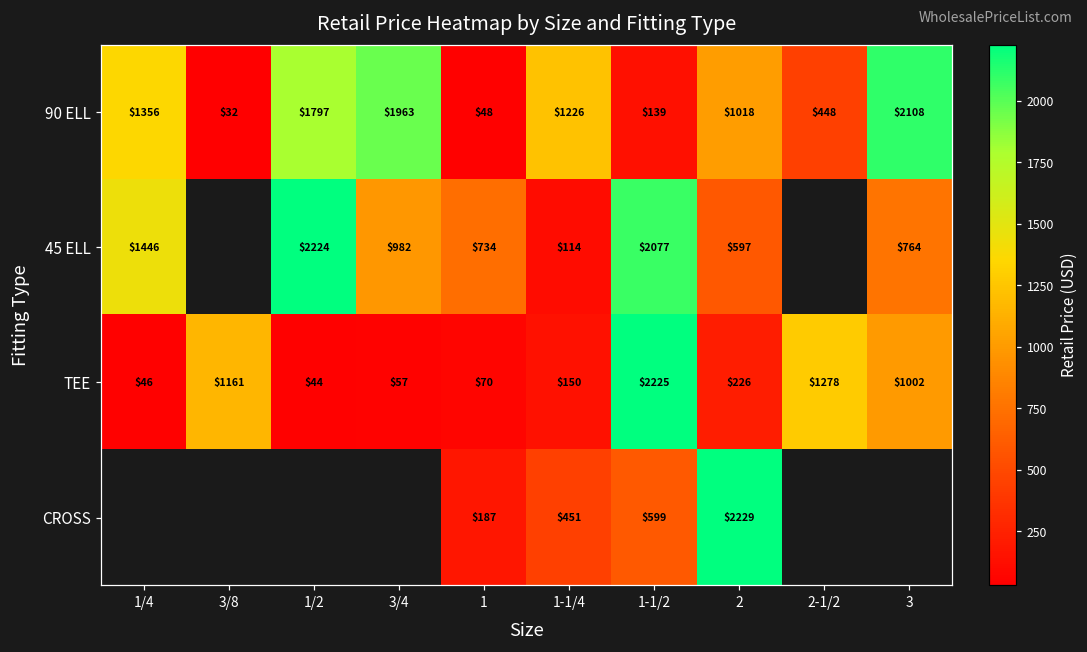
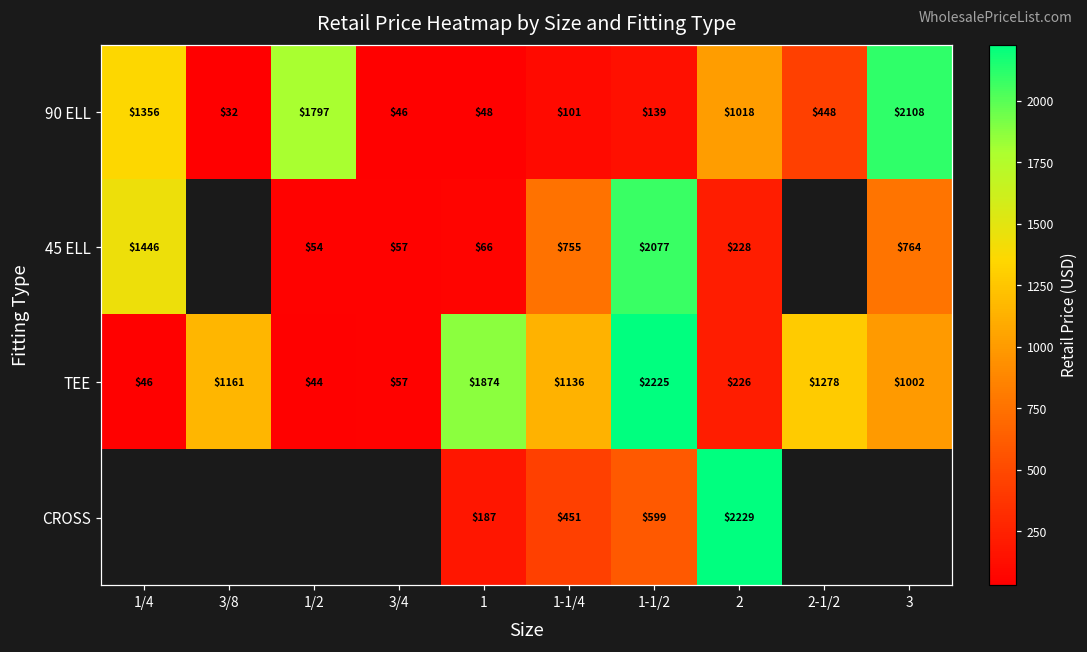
  {
    "90 ELL": {
      "1/4": "$1356",
      "3/8": "$32",
      "1/2": "$1797",
-     "3/4": "$1963",
+     "3/4": "$46",
      "1": "$48",
-     "1-1/4": "$1226",
+     "1-1/4": "$101",
      "1-1/2": "$139",
      "2": "$1018",
      "2-1/2": "$448",
      "3": "$2108"
    },
    "45 ELL": {
      "1/4": "$1446",
-     "1/2": "$2224",
-     "3/4": "$982",
-     "1": "$734",
-     "1-1/4": "$114",
+     "1/2": "$54",
+     "3/4": "$57",
+     "1": "$66",
+     "1-1/4": "$755",
      "1-1/2": "$2077",
-     "2": "$597",
+     "2": "$228",
      "3": "$764"
    },
    "TEE": {
      "1/4": "$46",
      "3/8": "$1161",
      "1/2": "$44",
      "3/4": "$57",
-     "1": "$70",
-     "1-1/4": "$150",
+     "1": "$1874",
+     "1-1/4": "$1136",
      "1-1/2": "$2225",
      "2": "$226",
      "2-1/2": "$1278",
      "3": "$1002"
    },
    "CROSS": {
      "1": "$187",
      "1-1/4": "$451",
      "1-1/2": "$599",
      "2": "$2229"
    }
  }
